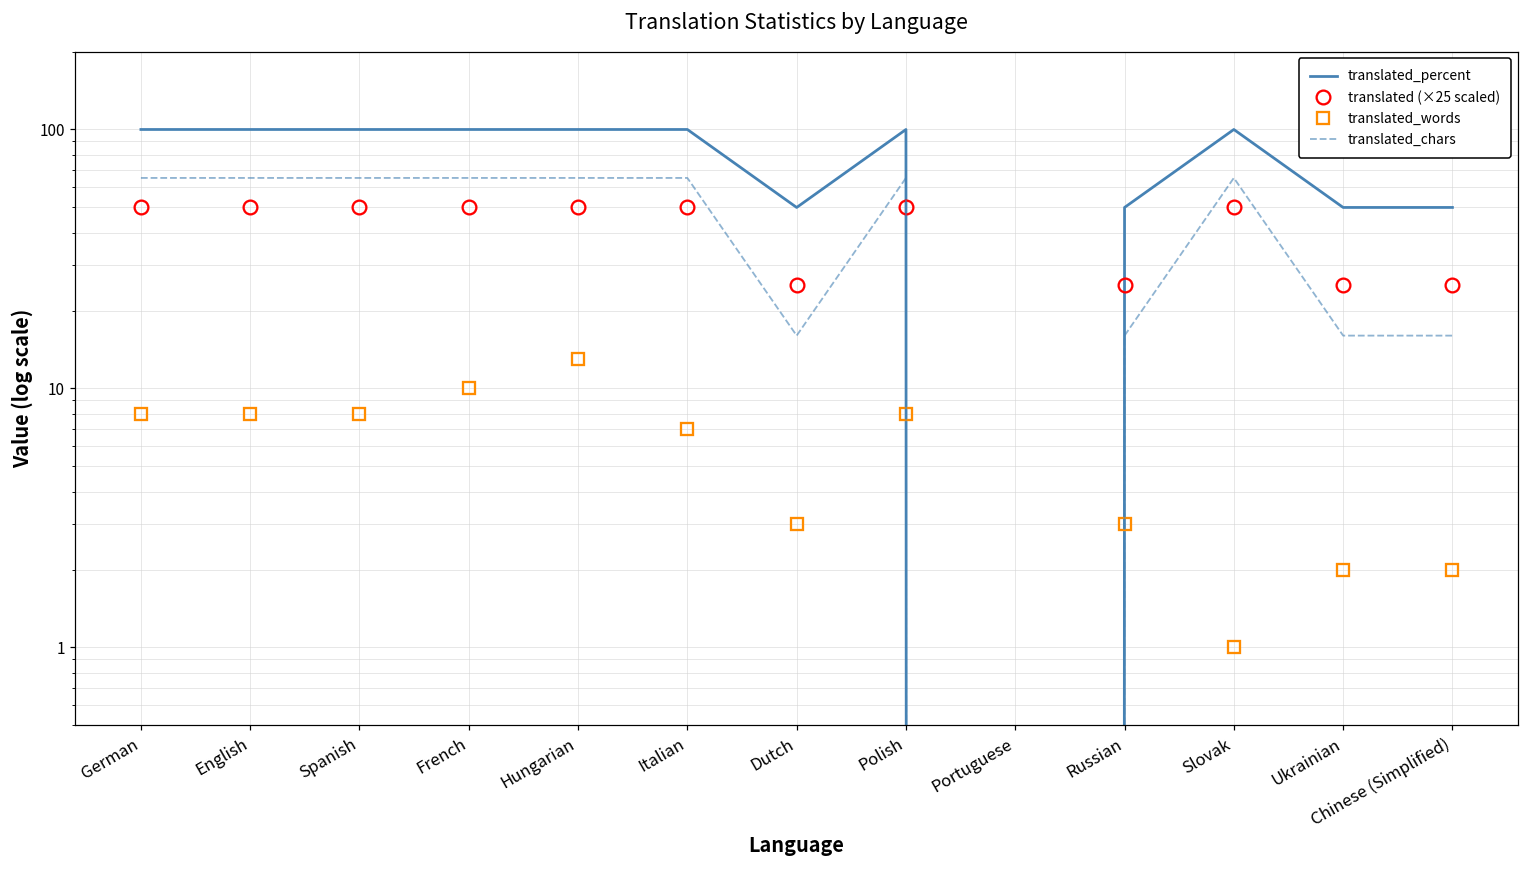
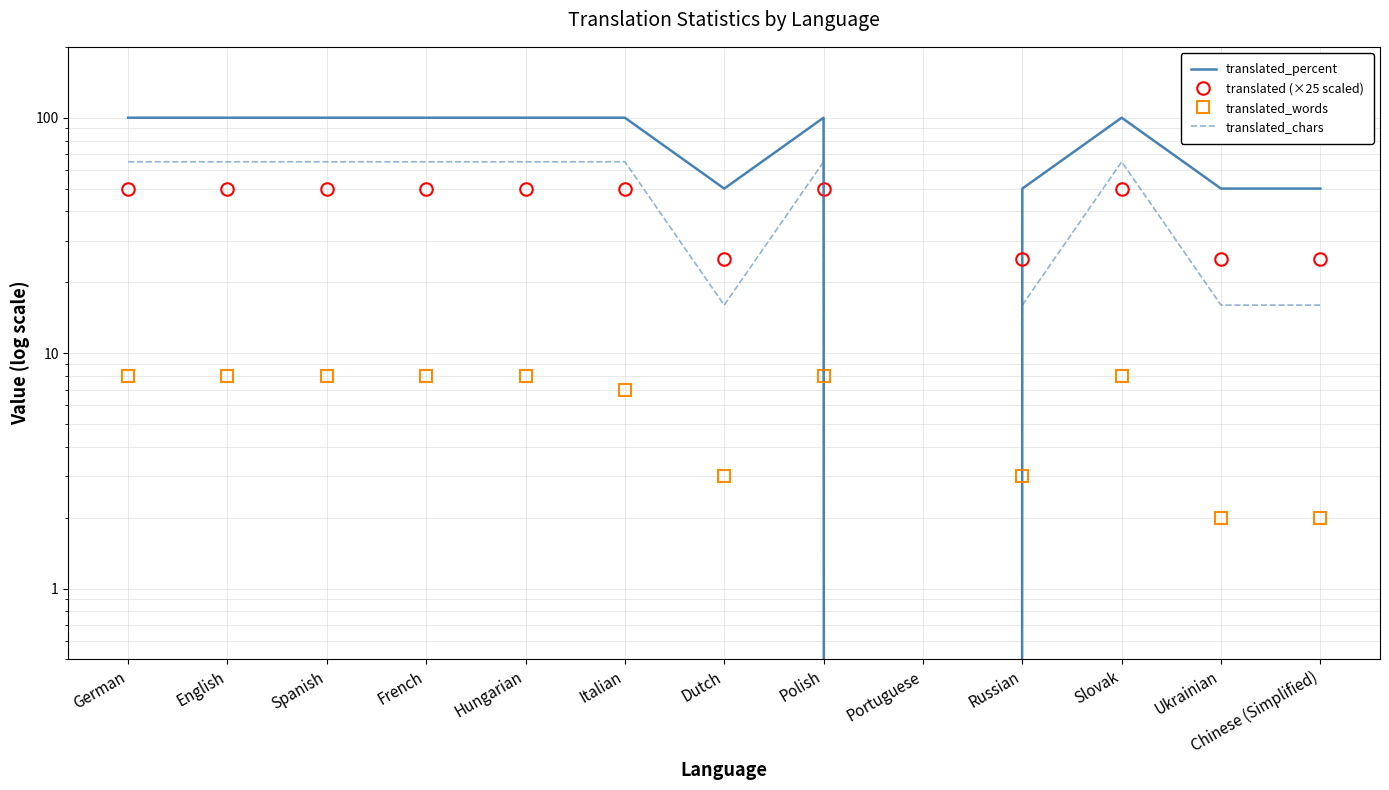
  {
    "translated (×25 scaled)": {
      "German": 50,
      "English": 50,
      "Spanish": 50,
      "French": 50,
      "Hungarian": 50,
      "Italian": 50,
      "Dutch": 25,
      "Polish": 50,
      "Russian": 25,
      "Slovak": 50,
      "Ukrainian": 25,
      "Chinese (Simplified)": 25
    },
    "translated_words": {
      "German": 8,
      "English": 8,
      "Spanish": 8,
-     "French": 10,
-     "Hungarian": 13,
+     "French": 8,
+     "Hungarian": 8,
      "Italian": 7,
      "Dutch": 3,
      "Polish": 8,
      "Russian": 3,
-     "Slovak": 1,
+     "Slovak": 8,
      "Ukrainian": 2,
      "Chinese (Simplified)": 2
    }
  }
